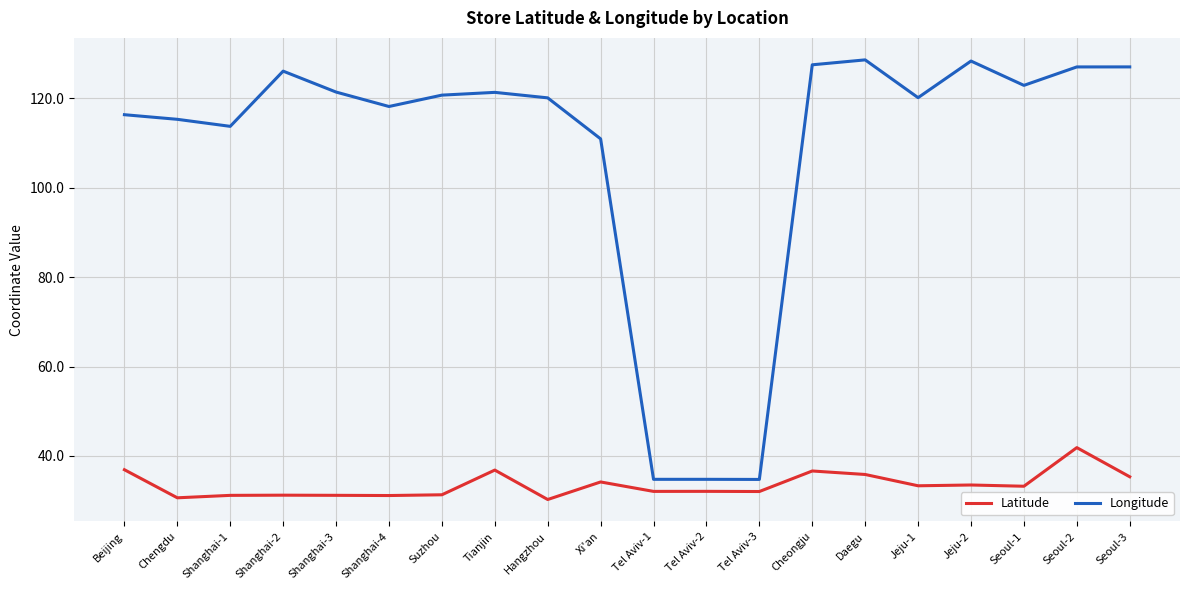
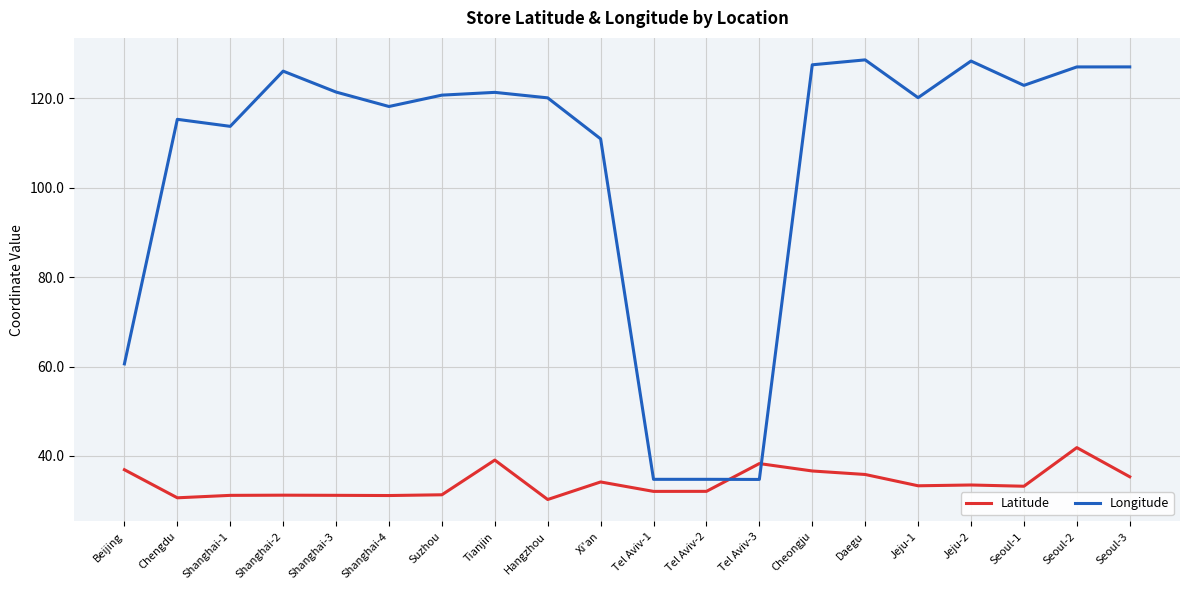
  {
    "Latitude": {
      "Beijing": 37,
      "Chengdu": 31,
      "Shanghai-1": 31,
      "Shanghai-2": 31,
      "Shanghai-3": 31,
      "Shanghai-4": 31,
      "Suzhou": 31,
-     "Tianjin": 37,
+     "Tianjin": 39,
      "Hangzhou": 30,
      "Xi'an": 34,
      "Tel Aviv-1": 32,
      "Tel Aviv-2": 32,
-     "Tel Aviv-3": 32,
+     "Tel Aviv-3": 38,
      "Cheongju": 37,
      "Daegu": 36,
      "Jeju-1": 33,
      "Jeju-2": 34,
      "Seoul-1": 33,
      "Seoul-2": 42,
      "Seoul-3": 35
    },
    "Longitude": {
-     "Beijing": 116,
+     "Beijing": 61,
      "Chengdu": 115,
      "Shanghai-1": 114,
      "Shanghai-2": 126,
      "Shanghai-3": 121,
      "Shanghai-4": 118,
      "Suzhou": 121,
      "Tianjin": 121,
      "Hangzhou": 120,
      "Xi'an": 111,
      "Tel Aviv-1": 35,
      "Tel Aviv-2": 35,
      "Tel Aviv-3": 35,
      "Cheongju": 127,
      "Daegu": 129,
      "Jeju-1": 120,
      "Jeju-2": 128,
      "Seoul-1": 123,
      "Seoul-2": 127,
      "Seoul-3": 127
    }
  }
